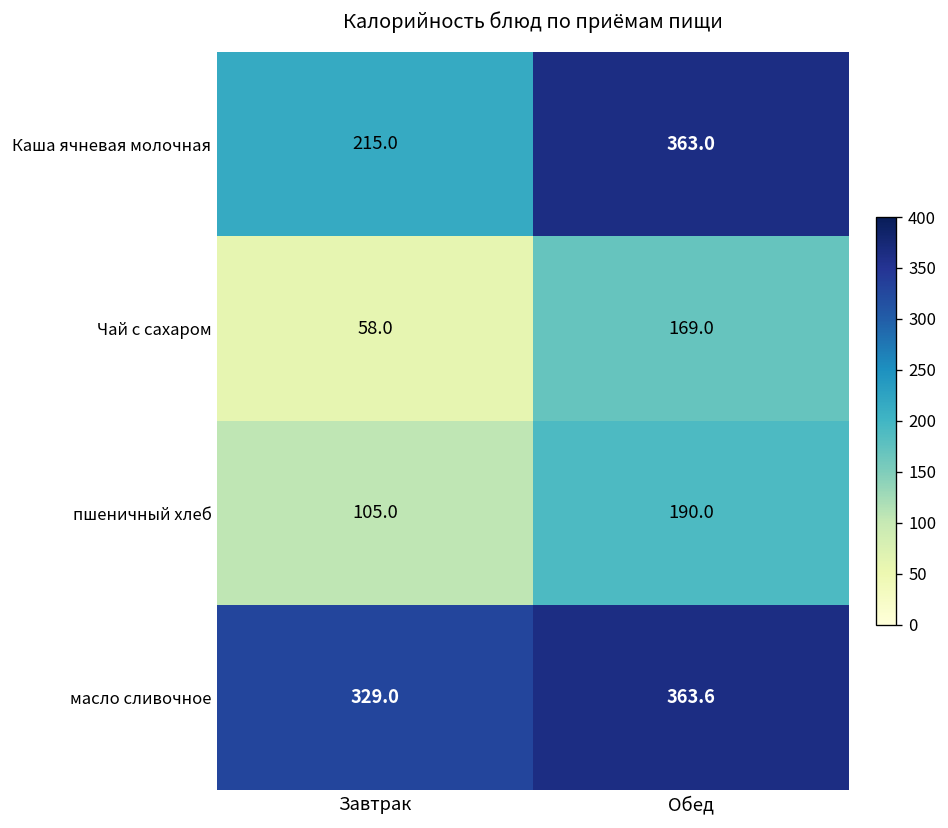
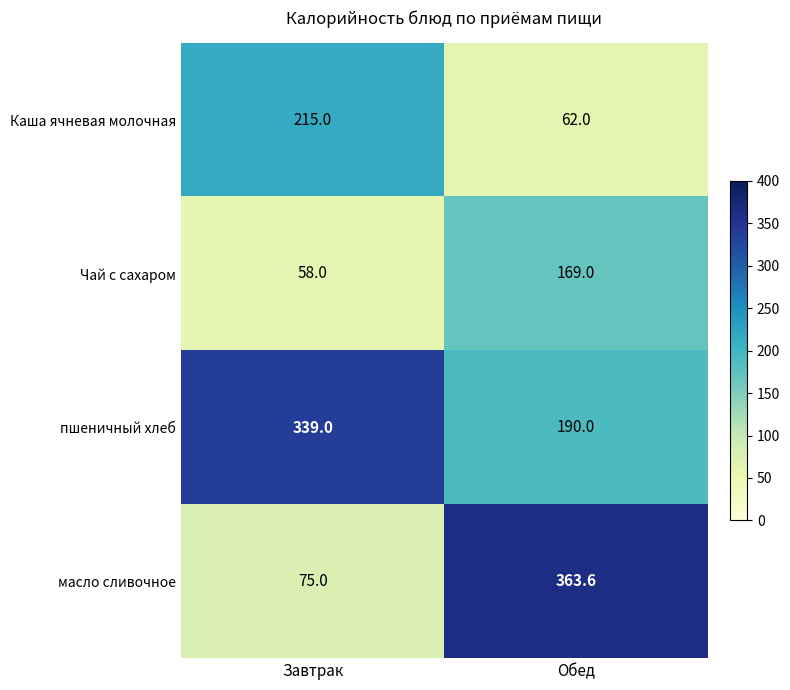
  {
    "Каша ячневая молочная": {
      "Завтрак": 215.0,
-     "Обед": 363.0
+     "Обед": 62.0
    },
    "Чай с сахаром": {
      "Завтрак": 58.0,
      "Обед": 169.0
    },
    "пшеничный хлеб": {
-     "Завтрак": 105.0,
+     "Завтрак": 339.0,
      "Обед": 190.0
    },
    "масло сливочное": {
-     "Завтрак": 329.0,
+     "Завтрак": 75.0,
      "Обед": 363.6
    }
  }
